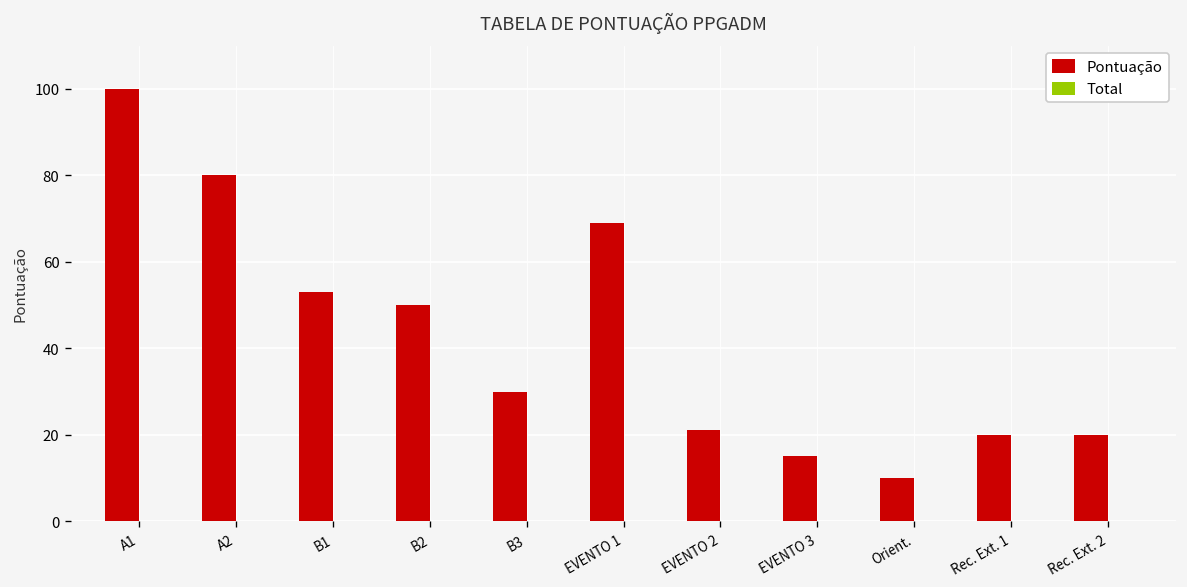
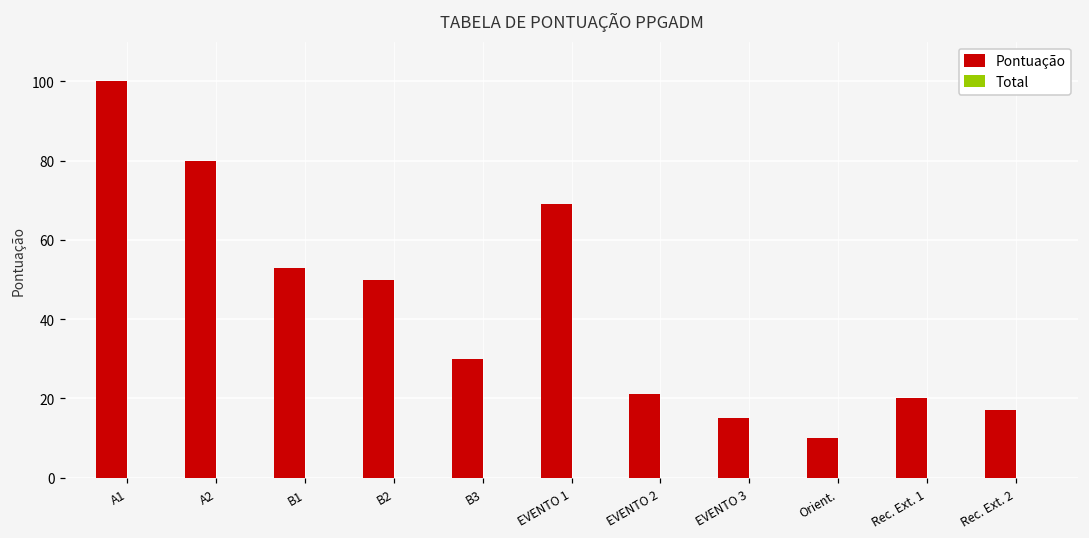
  {
    "Pontuação": {
      "A1": 100,
      "A2": 80,
      "B1": 53,
      "B2": 50,
      "B3": 30,
      "EVENTO 1": 69,
      "EVENTO 2": 21,
      "EVENTO 3": 15,
      "Orient.": 10,
      "Rec. Ext. 1": 20,
-     "Rec. Ext. 2": 20
+     "Rec. Ext. 2": 17
    },
    "Total": {
      "A1": 0,
      "A2": 0,
      "B1": 0,
      "B2": 0,
      "B3": 0,
      "EVENTO 1": 0,
      "EVENTO 2": 0,
      "EVENTO 3": 0,
      "Orient.": 0,
      "Rec. Ext. 1": 0,
      "Rec. Ext. 2": 0
    }
  }
